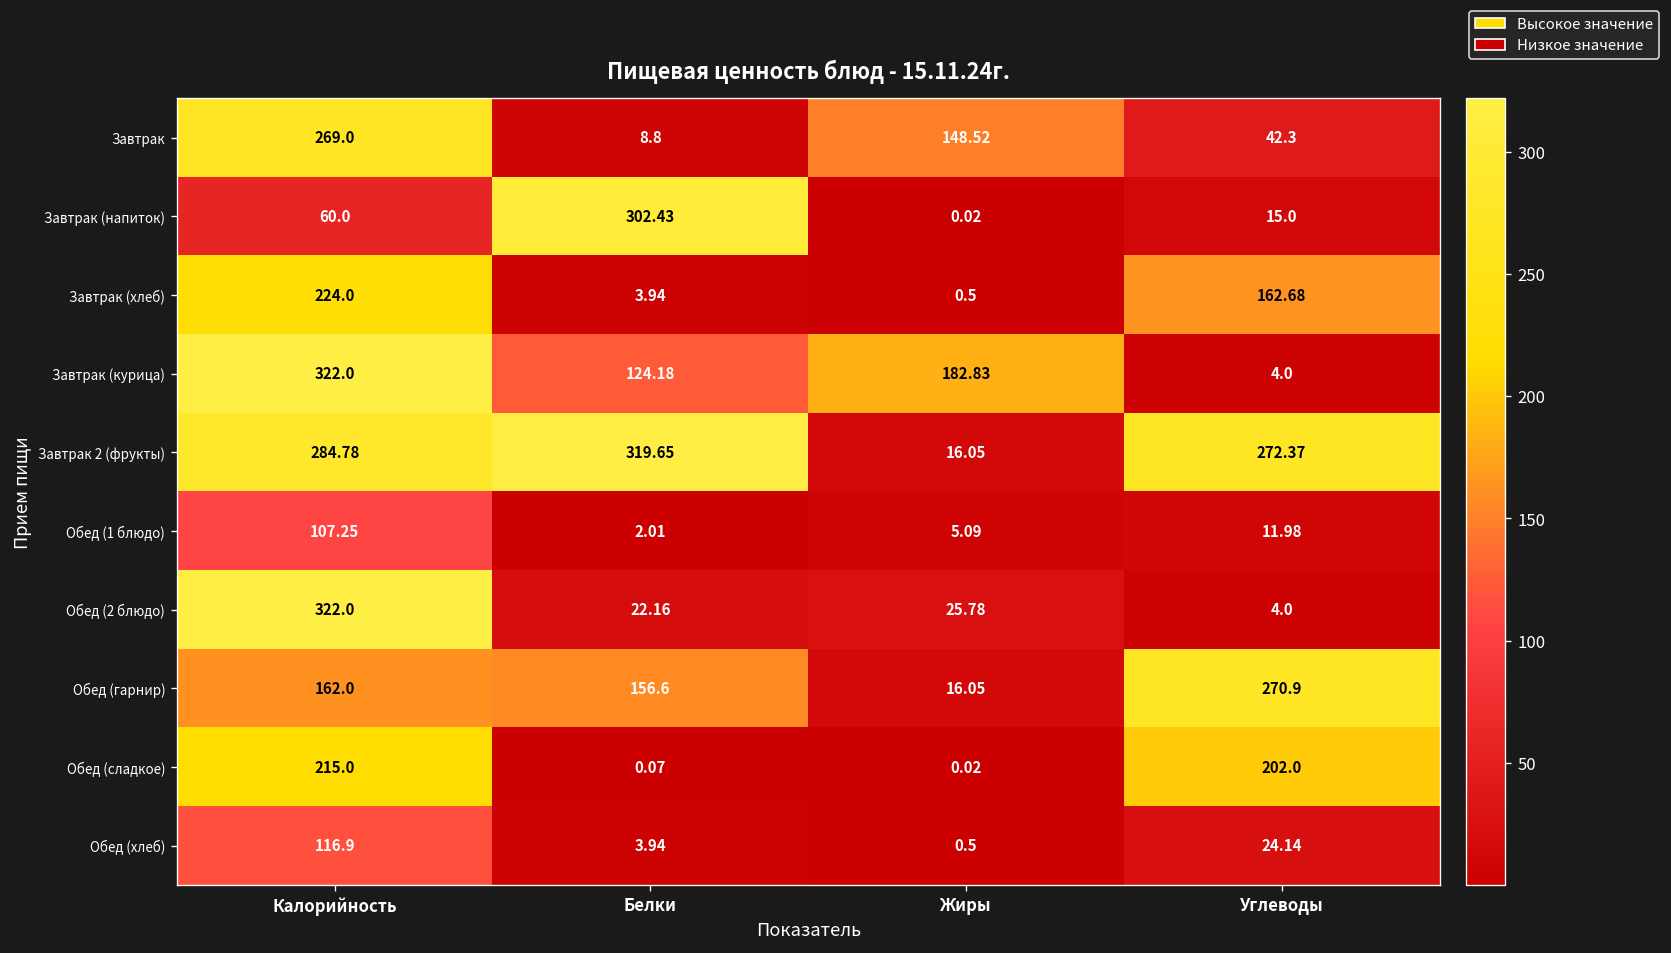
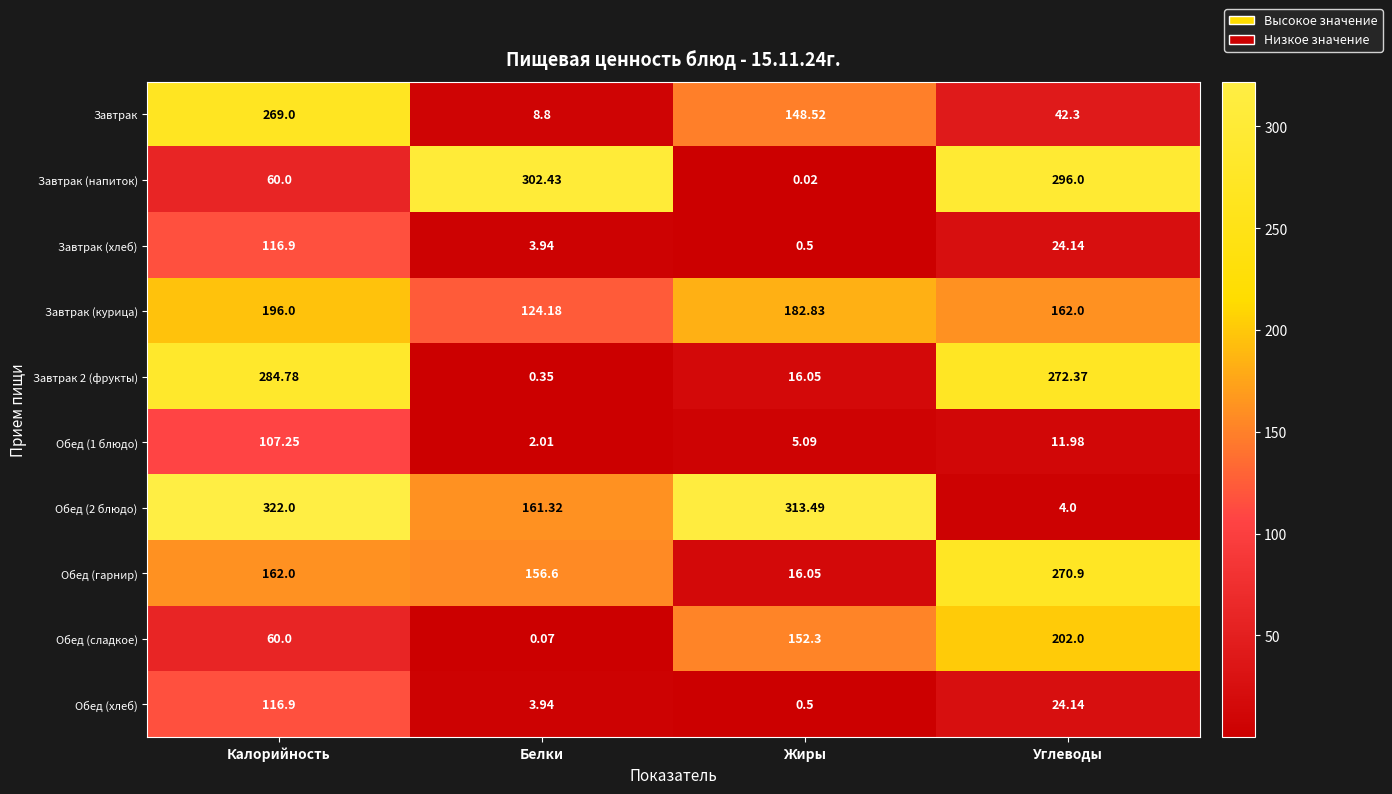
  {
    "Завтрак": {
      "Калорийность": 269.0,
      "Белки": 8.8,
      "Жиры": 148.52,
      "Углеводы": 42.3
    },
    "Завтрак (напиток)": {
      "Калорийность": 60.0,
      "Белки": 302.43,
      "Жиры": 0.02,
-     "Углеводы": 15.0
+     "Углеводы": 296.0
    },
    "Завтрак (хлеб)": {
-     "Калорийность": 224.0,
+     "Калорийность": 116.9,
      "Белки": 3.94,
      "Жиры": 0.5,
-     "Углеводы": 162.68
+     "Углеводы": 24.14
    },
    "Завтрак (курица)": {
-     "Калорийность": 322.0,
+     "Калорийность": 196.0,
      "Белки": 124.18,
      "Жиры": 182.83,
-     "Углеводы": 4.0
+     "Углеводы": 162.0
    },
    "Завтрак 2 (фрукты)": {
      "Калорийность": 284.78,
-     "Белки": 319.65,
+     "Белки": 0.35,
      "Жиры": 16.05,
      "Углеводы": 272.37
    },
    "Обед (1 блюдо)": {
      "Калорийность": 107.25,
      "Белки": 2.01,
      "Жиры": 5.09,
      "Углеводы": 11.98
    },
    "Обед (2 блюдо)": {
      "Калорийность": 322.0,
-     "Белки": 22.16,
-     "Жиры": 25.78,
+     "Белки": 161.32,
+     "Жиры": 313.49,
      "Углеводы": 4.0
    },
    "Обед (гарнир)": {
      "Калорийность": 162.0,
      "Белки": 156.6,
      "Жиры": 16.05,
      "Углеводы": 270.9
    },
    "Обед (сладкое)": {
-     "Калорийность": 215.0,
+     "Калорийность": 60.0,
      "Белки": 0.07,
-     "Жиры": 0.02,
+     "Жиры": 152.3,
      "Углеводы": 202.0
    },
    "Обед (хлеб)": {
      "Калорийность": 116.9,
      "Белки": 3.94,
      "Жиры": 0.5,
      "Углеводы": 24.14
    }
  }
